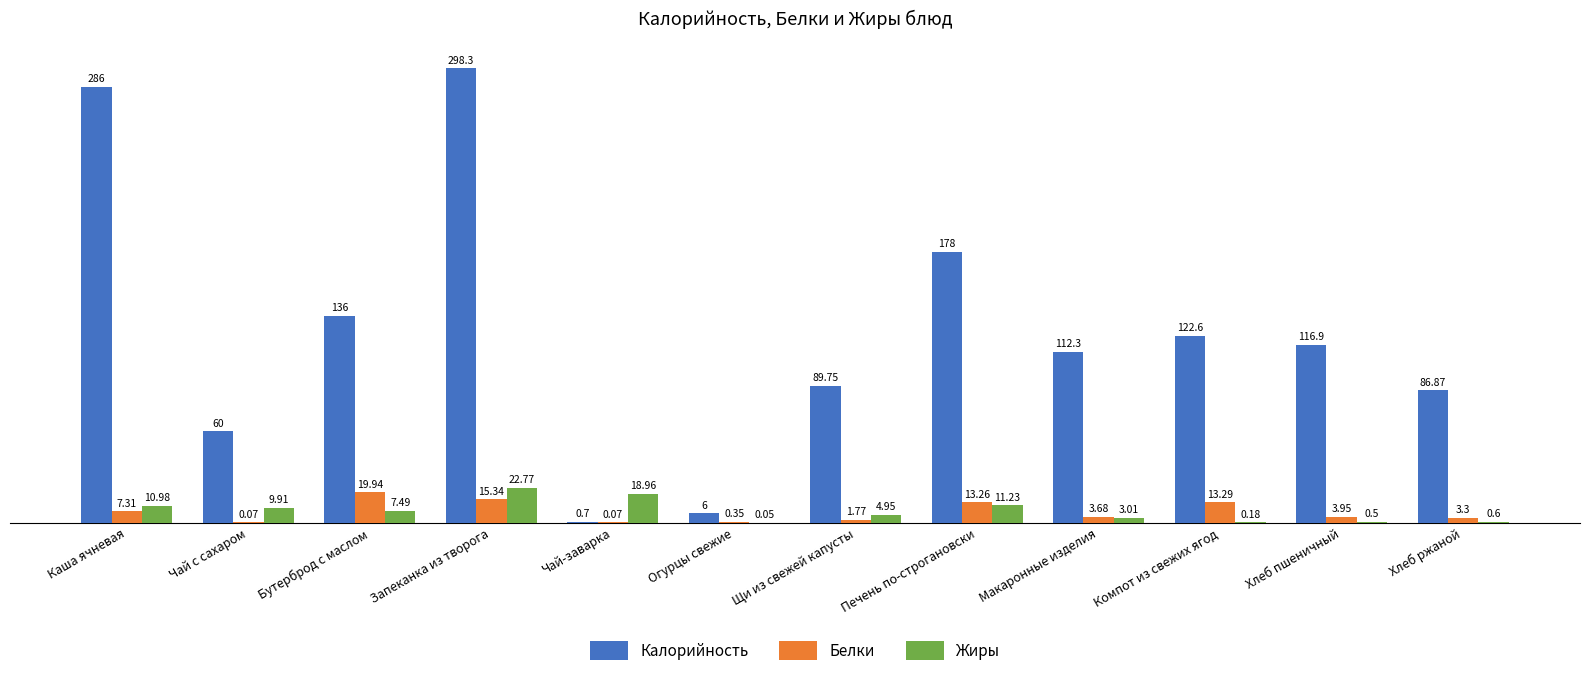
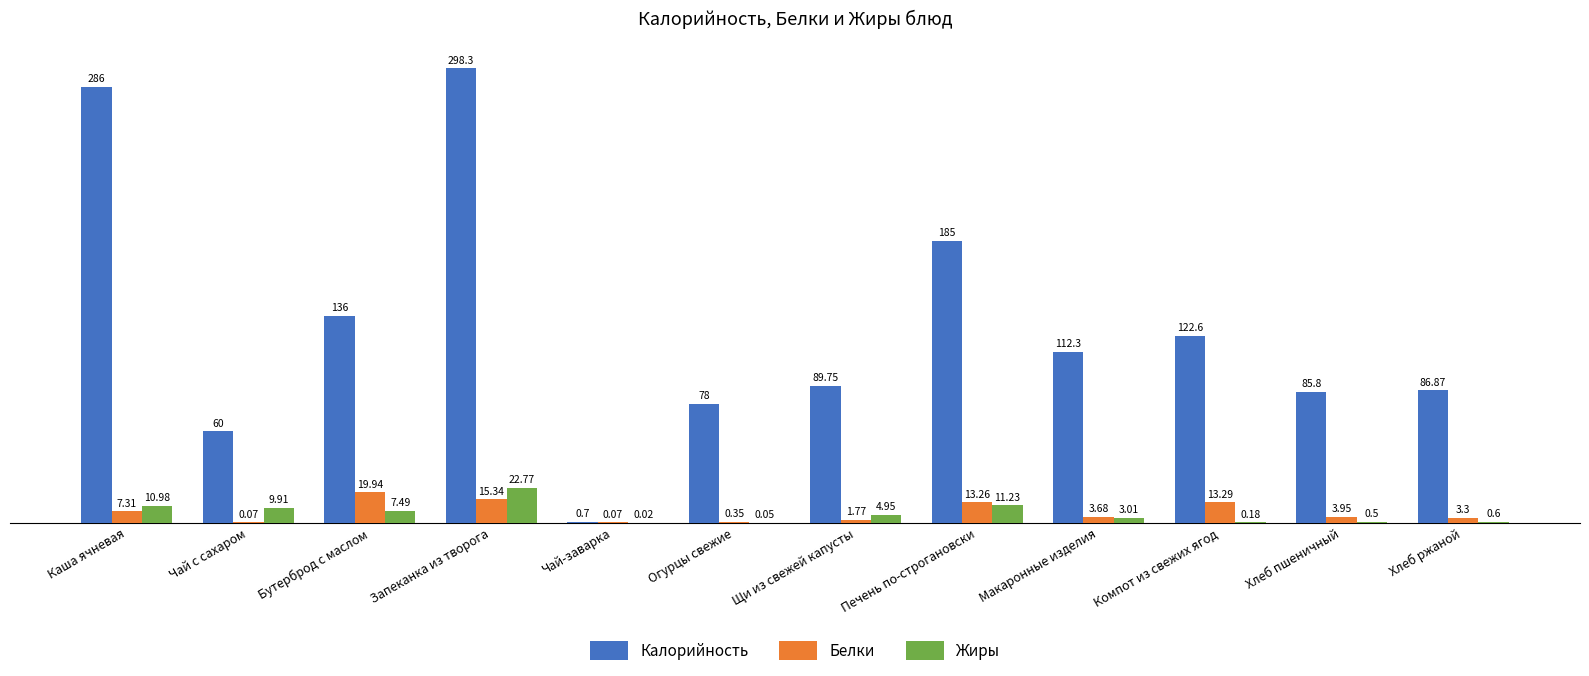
  {
    "Калорийность": {
      "Каша ячневая": 286,
      "Чай с сахаром": 60,
      "Бутерброд с маслом": 136,
      "Запеканка из творога": 298.3,
      "Чай-заварка": 0.7,
-     "Огурцы свежие": 6,
+     "Огурцы свежие": 78,
      "Щи из свежей капусты": 89.75,
-     "Печень по-строгановски": 178,
+     "Печень по-строгановски": 185,
      "Макаронные изделия": 112.3,
      "Компот из свежих ягод": 122.6,
-     "Хлеб пшеничный": 116.9,
+     "Хлеб пшеничный": 85.8,
      "Хлеб ржаной": 86.87
    },
    "Белки": {
      "Каша ячневая": 7.31,
      "Чай с сахаром": 0.07,
      "Бутерброд с маслом": 19.94,
      "Запеканка из творога": 15.34,
      "Чай-заварка": 0.07,
      "Огурцы свежие": 0.35,
      "Щи из свежей капусты": 1.77,
      "Печень по-строгановски": 13.26,
      "Макаронные изделия": 3.68,
      "Компот из свежих ягод": 13.29,
      "Хлеб пшеничный": 3.95,
      "Хлеб ржаной": 3.3
    },
    "Жиры": {
      "Каша ячневая": 10.98,
      "Чай с сахаром": 9.91,
      "Бутерброд с маслом": 7.49,
      "Запеканка из творога": 22.77,
-     "Чай-заварка": 18.96,
+     "Чай-заварка": 0.02,
      "Огурцы свежие": 0.05,
      "Щи из свежей капусты": 4.95,
      "Печень по-строгановски": 11.23,
      "Макаронные изделия": 3.01,
      "Компот из свежих ягод": 0.18,
      "Хлеб пшеничный": 0.5,
      "Хлеб ржаной": 0.6
    }
  }
